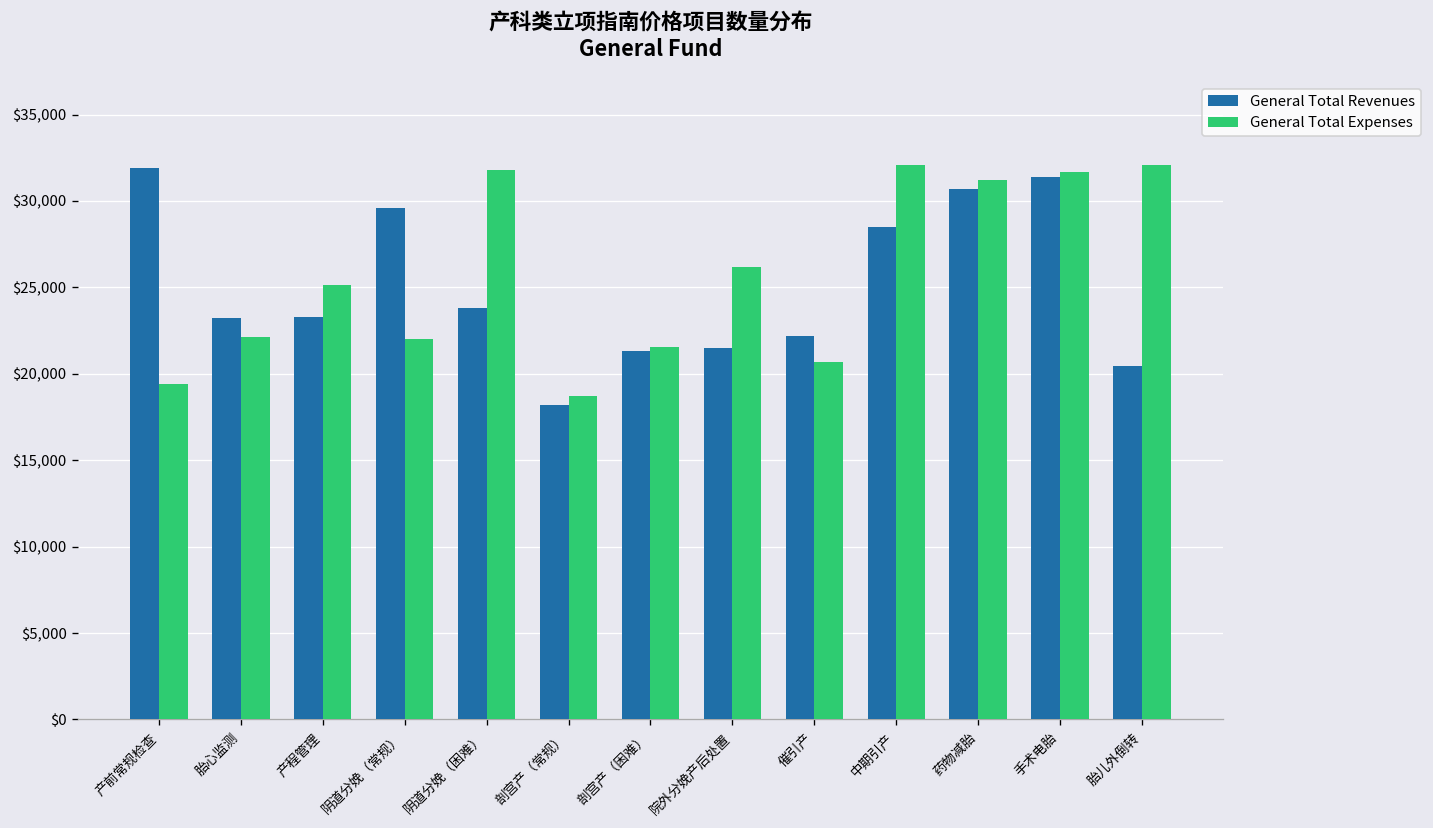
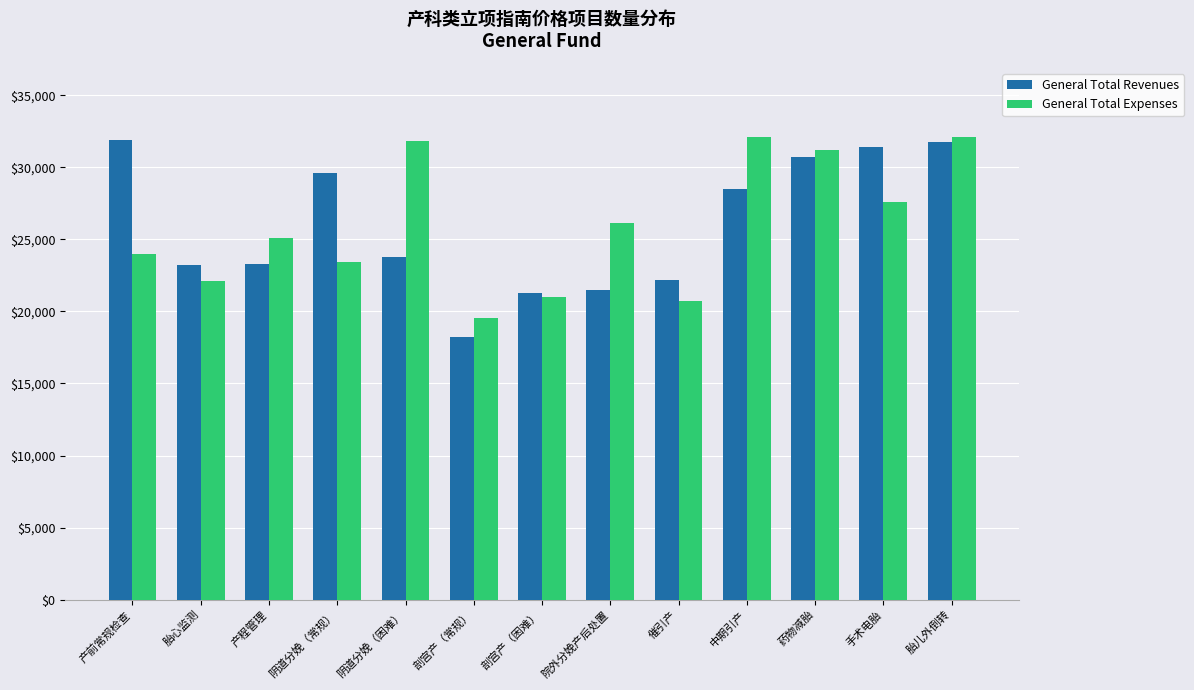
  {
    "General Total Revenues": {
      "产前常规检查": "$31,900",
      "胎心监测": "$23,200",
      "产程管理": "$23,300",
      "阴道分娩（常规）": "$29,600",
      "阴道分娩（困难）": "$23,800",
      "剖宫产（常规）": "$18,200",
      "剖宫产（困难）": "$21,300",
      "院外分娩产后处置": "$21,500",
      "催引产": "$22,200",
      "中期引产": "$28,500",
      "药物减胎": "$30,700",
      "手术电胎": "$31,400",
-     "胎儿外倒转": "$20,500"
+     "胎儿外倒转": "$31,800"
    },
    "General Total Expenses": {
-     "产前常规检查": "$19,400",
+     "产前常规检查": "$24,000",
      "胎心监测": "$22,100",
      "产程管理": "$25,100",
-     "阴道分娩（常规）": "$22,000",
+     "阴道分娩（常规）": "$23,500",
      "阴道分娩（困难）": "$31,800",
-     "剖宫产（常规）": "$18,700",
-     "剖宫产（困难）": "$21,600",
+     "剖宫产（常规）": "$19,600",
+     "剖宫产（困难）": "$21,000",
      "院外分娩产后处置": "$26,200",
      "催引产": "$20,700",
      "中期引产": "$32,100",
      "药物减胎": "$31,200",
-     "手术电胎": "$31,700",
+     "手术电胎": "$27,600",
      "胎儿外倒转": "$32,100"
    }
  }
